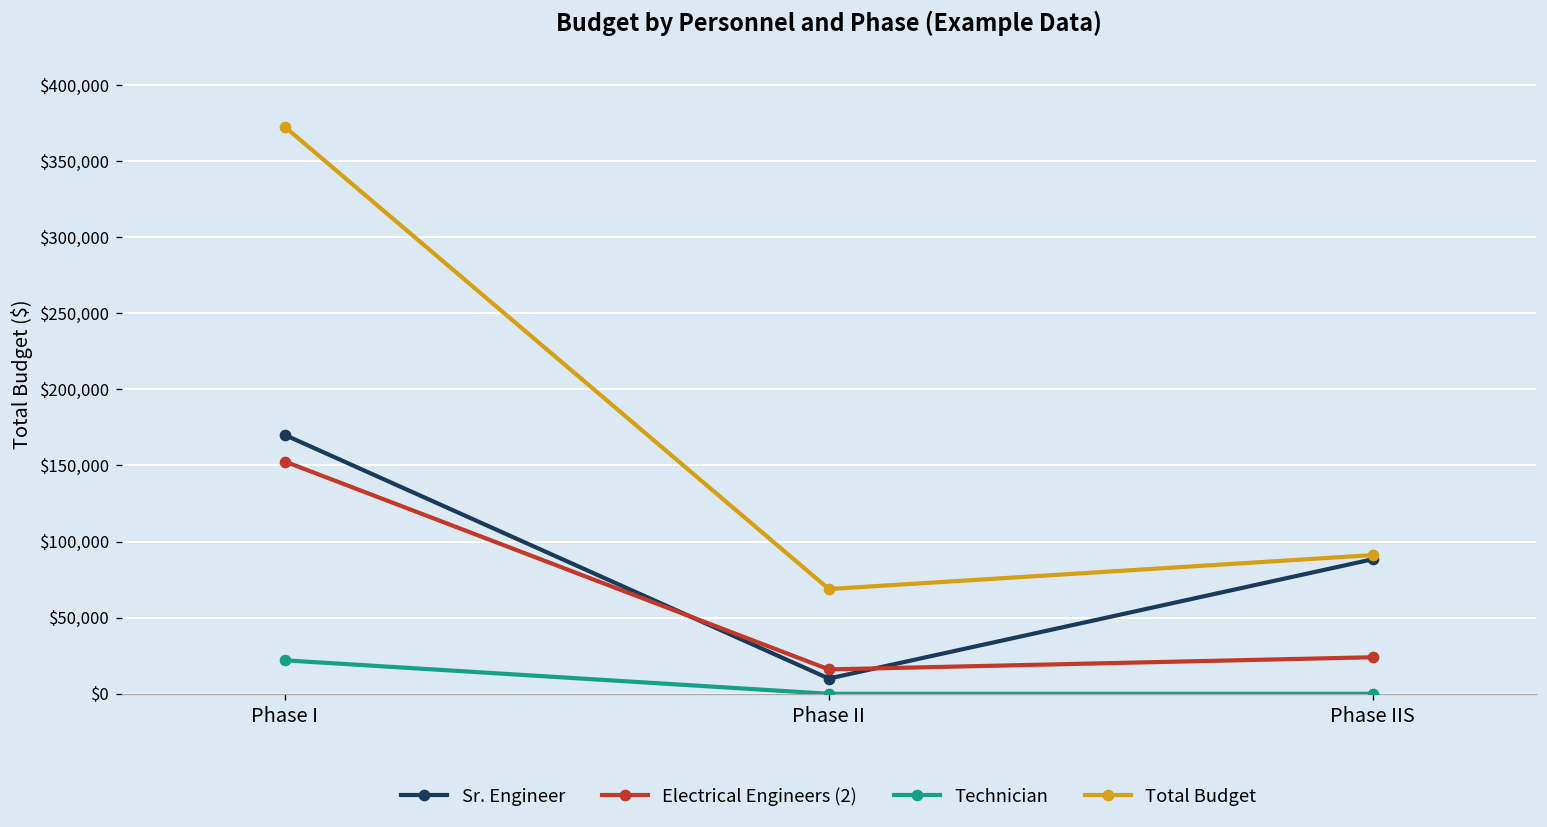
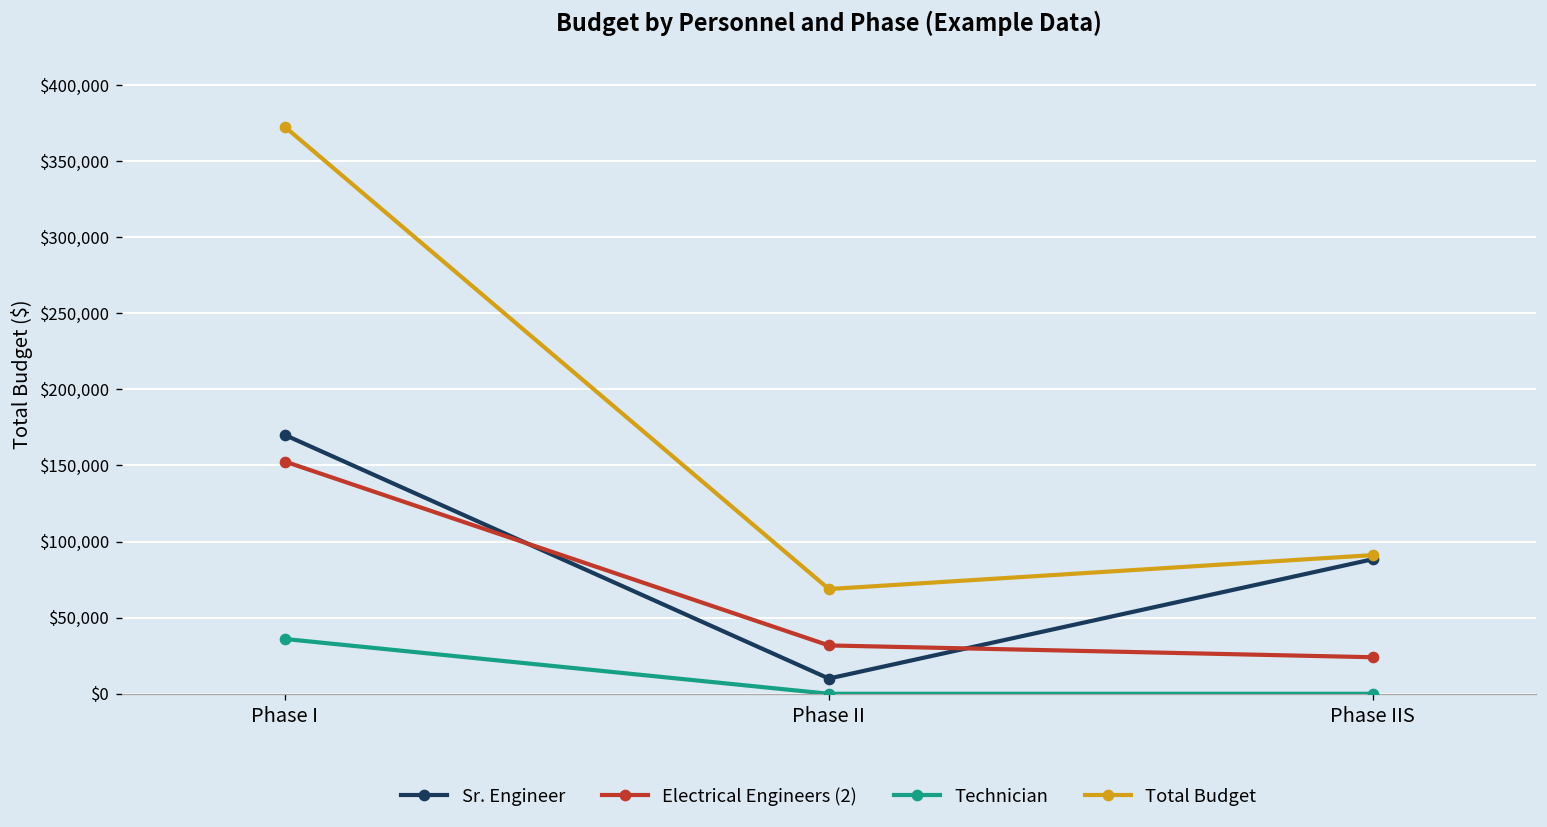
  {
    "Sr. Engineer": {
      "Phase I": "$170,000",
      "Phase II": "$10,000",
      "Phase IIS": "$88,000"
    },
    "Electrical Engineers (2)": {
      "Phase I": "$153,000",
-     "Phase II": "$16,000",
+     "Phase II": "$32,000",
      "Phase IIS": "$24,000"
    },
    "Technician": {
-     "Phase I": "$22,000",
+     "Phase I": "$36,000",
      "Phase II": "$0",
      "Phase IIS": "$0"
    },
    "Total Budget": {
      "Phase I": "$372,000",
      "Phase II": "$69,000",
      "Phase IIS": "$91,000"
    }
  }
